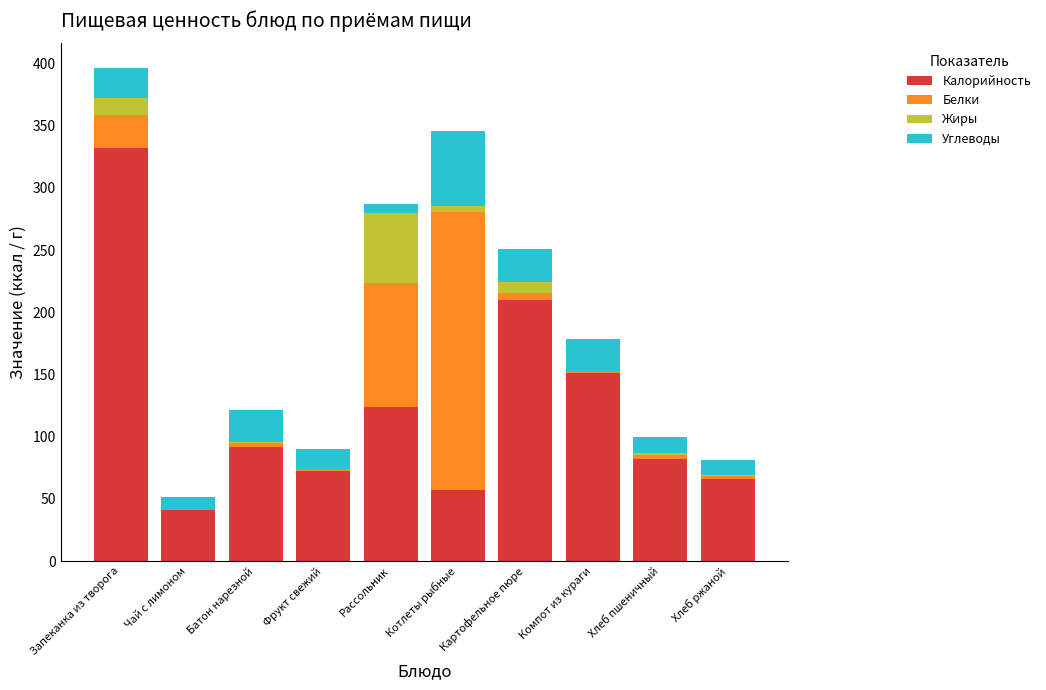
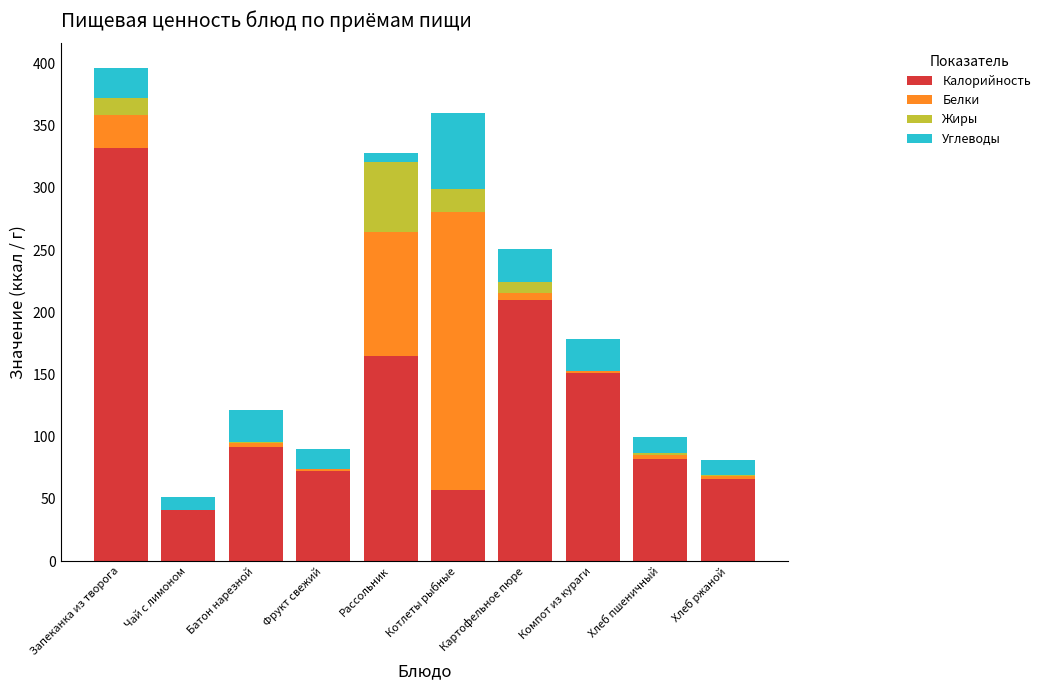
  {
    "Калорийность": {
      "Запеканка из творога": 332,
      "Чай с лимоном": 41,
      "Батон нарезной": 92,
      "Фрукт свежий": 72,
-     "Рассольник": 124,
+     "Рассольник": 165,
      "Котлеты рыбные": 57,
      "Картофельное пюре": 210,
      "Компот из кураги": 151,
      "Хлеб пшеничный": 82,
      "Хлеб ржаной": 66
    },
    "Белки": {
      "Запеканка из творога": 27,
      "Батон нарезной": 3,
      "Рассольник": 100,
      "Котлеты рыбные": 224,
      "Картофельное пюре": 5,
      "Хлеб пшеничный": 3,
      "Хлеб ржаной": 2
    },
    "Жиры": {
      "Запеканка из творога": 14,
      "Чай с лимоном": 0,
      "Рассольник": 56,
-     "Котлеты рыбные": 4,
+     "Котлеты рыбные": 18,
      "Картофельное пюре": 9
    },
    "Углеводы": {
      "Запеканка из творога": 24,
      "Чай с лимоном": 10,
      "Батон нарезной": 26,
      "Фрукт свежий": 16,
      "Рассольник": 8,
      "Котлеты рыбные": 61,
      "Картофельное пюре": 26,
      "Компот из кураги": 26,
      "Хлеб пшеничный": 13,
      "Хлеб ржаной": 12
    }
  }
